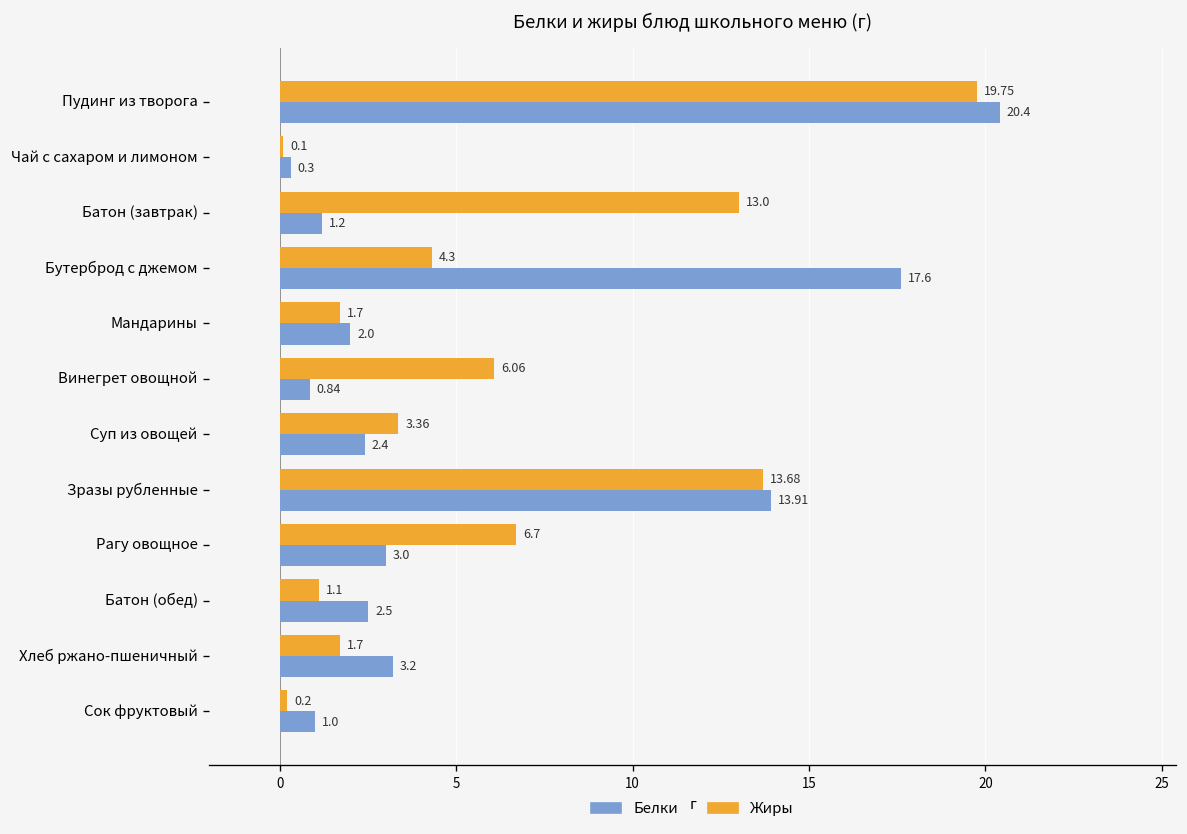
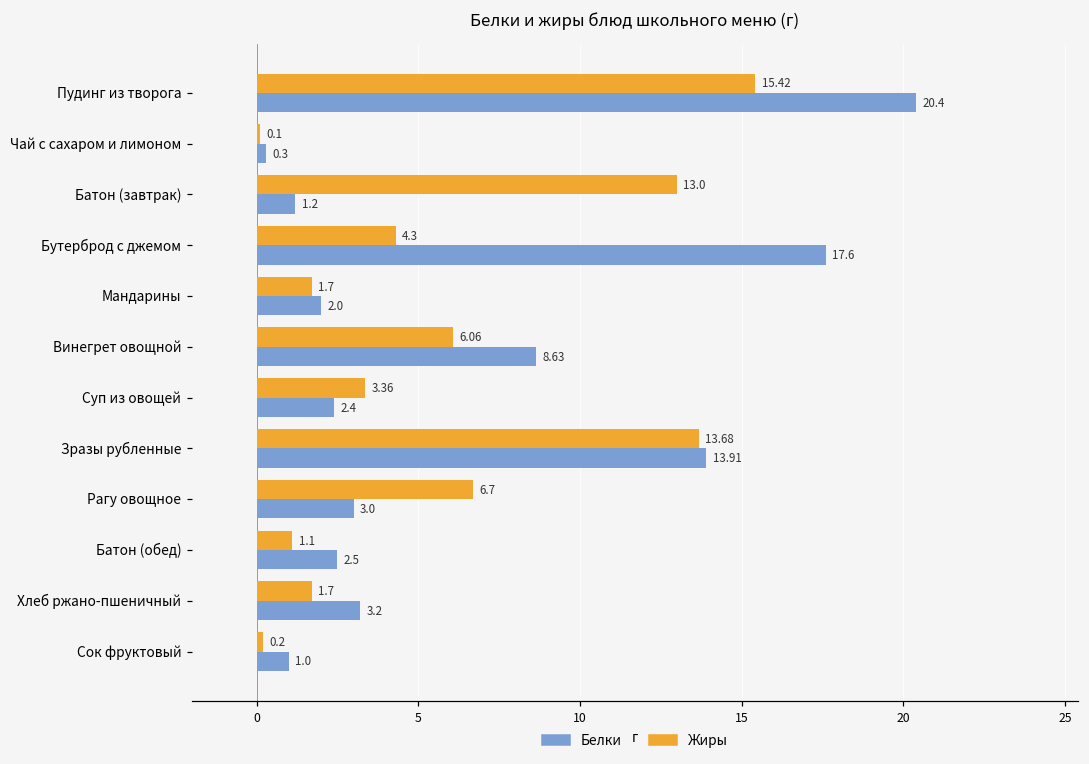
  {
    "Белки": {
      "Пудинг из творога": 20.4,
      "Чай с сахаром и лимоном": 0.3,
      "Батон (завтрак)": 1.2,
      "Бутерброд с джемом": 17.6,
      "Мандарины": 2.0,
-     "Винегрет овощной": 0.84,
+     "Винегрет овощной": 8.63,
      "Суп из овощей": 2.4,
      "Зразы рубленные": 13.91,
      "Рагу овощное": 3.0,
      "Батон (обед)": 2.5,
      "Хлеб ржано-пшеничный": 3.2,
      "Сок фруктовый": 1.0
    },
    "Жиры": {
-     "Пудинг из творога": 19.75,
+     "Пудинг из творога": 15.42,
      "Чай с сахаром и лимоном": 0.1,
      "Батон (завтрак)": 13.0,
      "Бутерброд с джемом": 4.3,
      "Мандарины": 1.7,
      "Винегрет овощной": 6.06,
      "Суп из овощей": 3.36,
      "Зразы рубленные": 13.68,
      "Рагу овощное": 6.7,
      "Батон (обед)": 1.1,
      "Хлеб ржано-пшеничный": 1.7,
      "Сок фруктовый": 0.2
    }
  }
